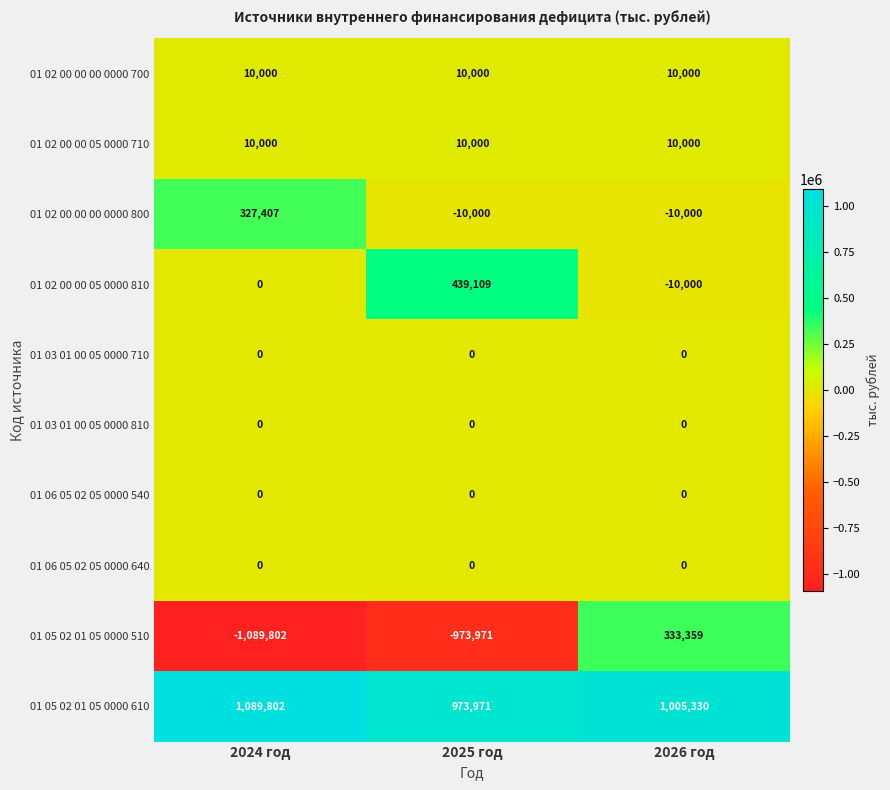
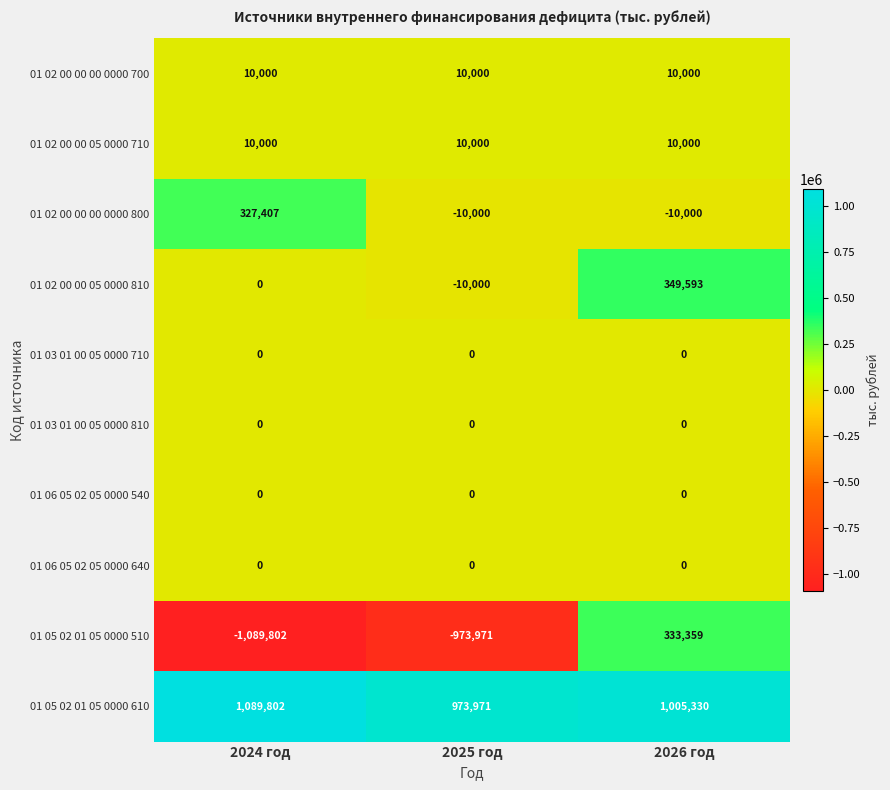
  {
    "01 02 00 00 00 0000 700": {
      "2024 год": "10,000",
      "2025 год": "10,000",
      "2026 год": "10,000"
    },
    "01 02 00 00 05 0000 710": {
      "2024 год": "10,000",
      "2025 год": "10,000",
      "2026 год": "10,000"
    },
    "01 02 00 00 00 0000 800": {
      "2024 год": "327,407",
      "2025 год": "-10,000",
      "2026 год": "-10,000"
    },
    "01 02 00 00 05 0000 810": {
      "2024 год": "0",
-     "2025 год": "439,109",
-     "2026 год": "-10,000"
+     "2025 год": "-10,000",
+     "2026 год": "349,593"
    },
    "01 03 01 00 05 0000 710": {
      "2024 год": "0",
      "2025 год": "0",
      "2026 год": "0"
    },
    "01 03 01 00 05 0000 810": {
      "2024 год": "0",
      "2025 год": "0",
      "2026 год": "0"
    },
    "01 06 05 02 05 0000 540": {
      "2024 год": "0",
      "2025 год": "0",
      "2026 год": "0"
    },
    "01 06 05 02 05 0000 640": {
      "2024 год": "0",
      "2025 год": "0",
      "2026 год": "0"
    },
    "01 05 02 01 05 0000 510": {
      "2024 год": "-1,089,802",
      "2025 год": "-973,971",
      "2026 год": "333,359"
    },
    "01 05 02 01 05 0000 610": {
      "2024 год": "1,089,802",
      "2025 год": "973,971",
      "2026 год": "1,005,330"
    }
  }
